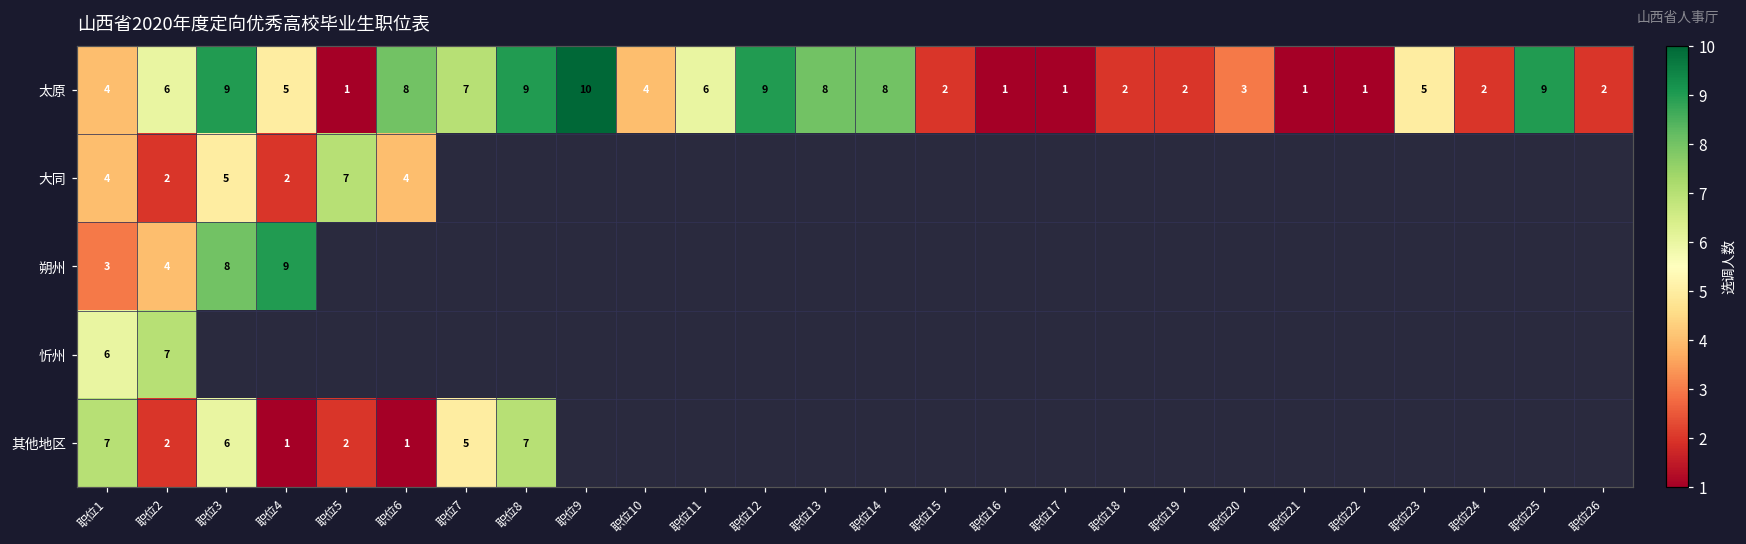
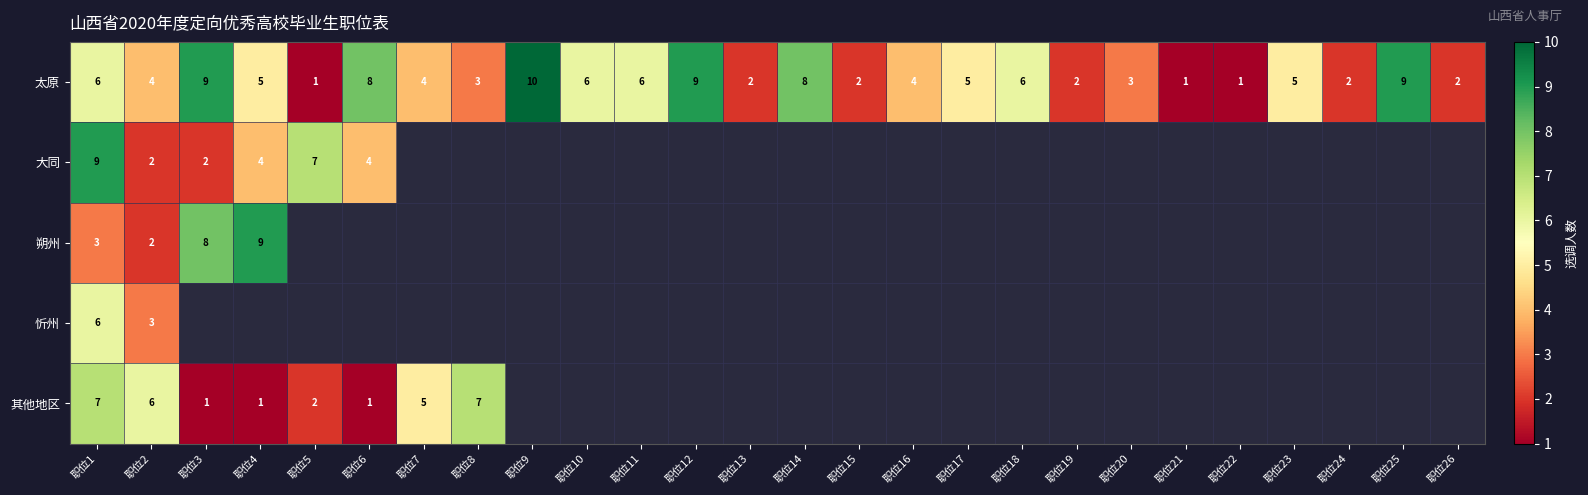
  {
    "太原": {
-     "职位1": 4,
-     "职位2": 6,
+     "职位1": 6,
+     "职位2": 4,
      "职位3": 9,
      "职位4": 5,
      "职位5": 1,
      "职位6": 8,
-     "职位7": 7,
-     "职位8": 9,
+     "职位7": 4,
+     "职位8": 3,
      "职位9": 10,
-     "职位10": 4,
+     "职位10": 6,
      "职位11": 6,
      "职位12": 9,
-     "职位13": 8,
+     "职位13": 2,
      "职位14": 8,
      "职位15": 2,
-     "职位16": 1,
-     "职位17": 1,
-     "职位18": 2,
+     "职位16": 4,
+     "职位17": 5,
+     "职位18": 6,
      "职位19": 2,
      "职位20": 3,
      "职位21": 1,
      "职位22": 1,
      "职位23": 5,
      "职位24": 2,
      "职位25": 9,
      "职位26": 2
    },
    "大同": {
-     "职位1": 4,
+     "职位1": 9,
      "职位2": 2,
-     "职位3": 5,
-     "职位4": 2,
+     "职位3": 2,
+     "职位4": 4,
      "职位5": 7,
      "职位6": 4
    },
    "朔州": {
      "职位1": 3,
-     "职位2": 4,
+     "职位2": 2,
      "职位3": 8,
      "职位4": 9
    },
    "忻州": {
      "职位1": 6,
-     "职位2": 7
+     "职位2": 3
    },
    "其他地区": {
      "职位1": 7,
-     "职位2": 2,
-     "职位3": 6,
+     "职位2": 6,
+     "职位3": 1,
      "职位4": 1,
      "职位5": 2,
      "职位6": 1,
      "职位7": 5,
      "职位8": 7
    }
  }
